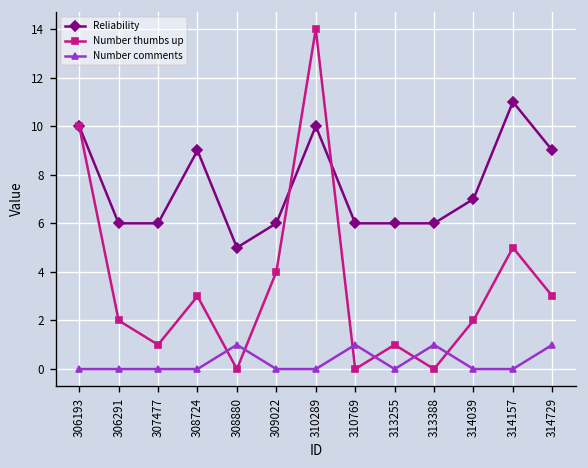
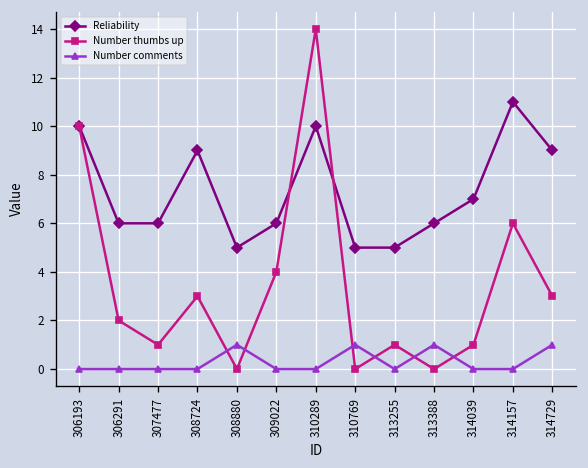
  {
    "Reliability": {
      "306291": 6,
      "307477": 6,
      "308724": 9,
      "308880": 5,
      "309022": 6,
      "310289": 10,
-     "310769": 6,
-     "313255": 6,
+     "310769": 5,
+     "313255": 5,
      "313388": 6,
      "314039": 7,
      "314157": 11,
      "314729": 9
    },
    "Number thumbs up": {
      "306291": 2,
      "307477": 1,
      "308724": 3,
      "308880": 0,
      "309022": 4,
      "310289": 14,
      "310769": 0,
      "313255": 1,
      "313388": 0,
-     "314039": 2,
-     "314157": 5,
+     "314039": 1,
+     "314157": 6,
      "314729": 3
    },
    "Number comments": {
      "306193": 0,
      "306291": 0,
      "307477": 0,
      "308724": 0,
      "308880": 1,
      "309022": 0,
      "310289": 0,
      "310769": 1,
      "313255": 0,
      "313388": 1,
      "314039": 0,
      "314157": 0,
      "314729": 1
    }
  }
